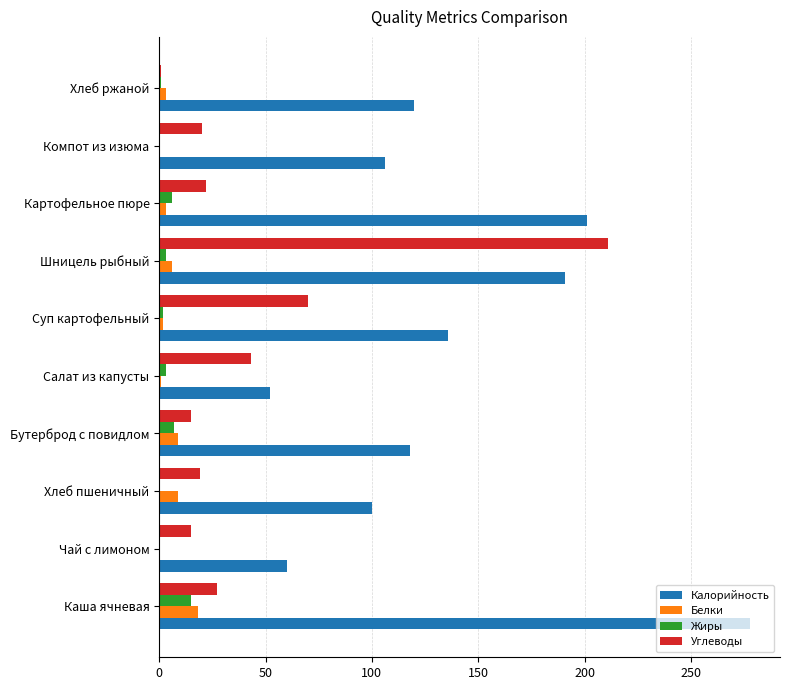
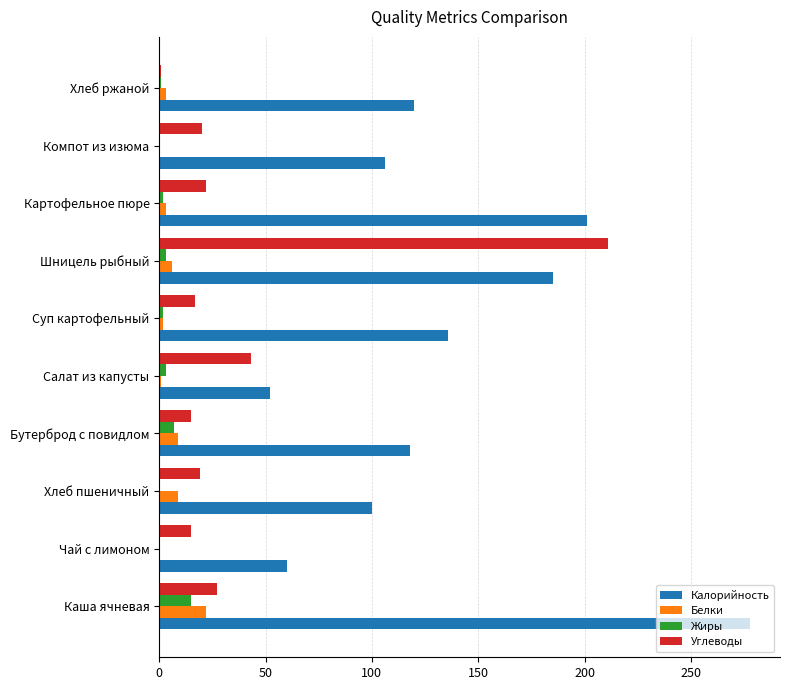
  {
    "Калорийность": {
      "Хлеб ржаной": 120,
      "Компот из изюма": 106,
      "Картофельное пюре": 201,
-     "Шницель рыбный": 191,
+     "Шницель рыбный": 185,
      "Суп картофельный": 136,
      "Салат из капусты": 52,
      "Бутерброд с повидлом": 118,
      "Хлеб пшеничный": 100,
      "Чай с лимоном": 60
    },
    "Белки": {
      "Хлеб ржаной": 3,
      "Компот из изюма": 0,
      "Картофельное пюре": 3,
      "Шницель рыбный": 6,
      "Суп картофельный": 2,
      "Бутерброд с повидлом": 9,
      "Хлеб пшеничный": 9,
      "Чай с лимоном": 0,
-     "Каша ячневая": 18
+     "Каша ячневая": 22
    },
    "Жиры": {
      "Компот из изюма": 0,
-     "Картофельное пюре": 6,
+     "Картофельное пюре": 2,
      "Шницель рыбный": 3,
      "Суп картофельный": 2,
      "Салат из капусты": 3,
      "Бутерброд с повидлом": 7,
      "Хлеб пшеничный": 0,
      "Чай с лимоном": 0,
      "Каша ячневая": 15
    },
    "Углеводы": {
      "Компот из изюма": 20,
      "Картофельное пюре": 22,
      "Шницель рыбный": 211,
-     "Суп картофельный": 70,
+     "Суп картофельный": 17,
      "Салат из капусты": 43,
      "Бутерброд с повидлом": 15,
      "Хлеб пшеничный": 19,
      "Чай с лимоном": 15,
      "Каша ячневая": 27
    }
  }
